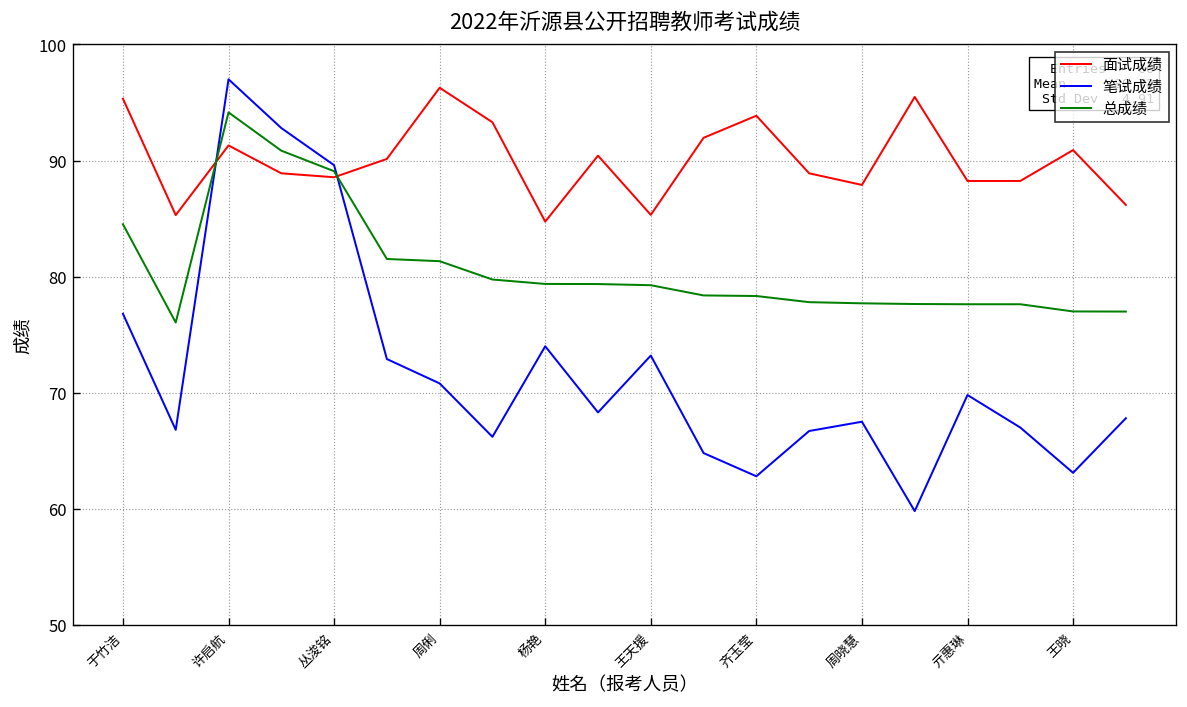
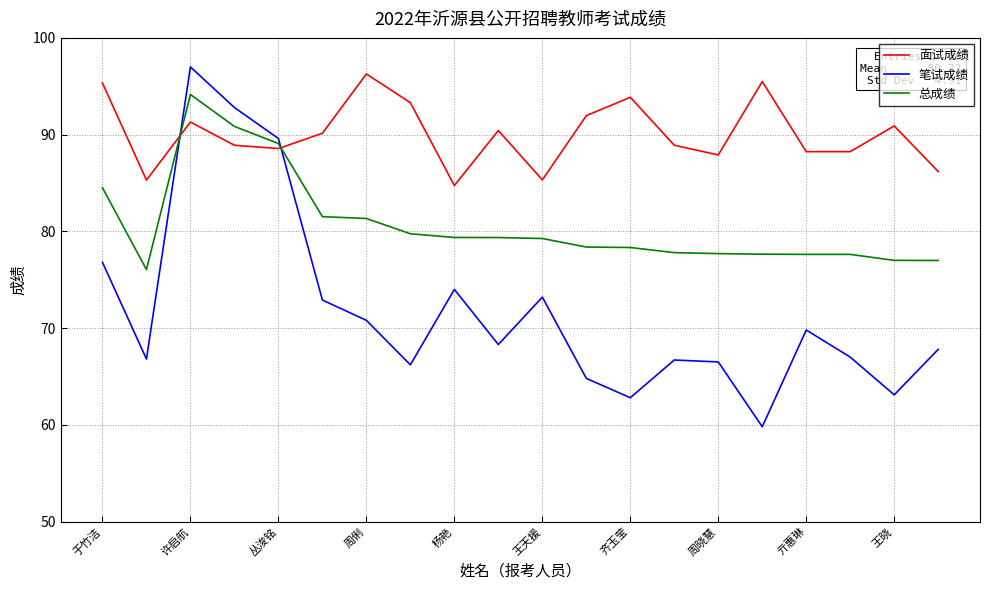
  {
    "面试成绩": {
      "于竹洁": 95,
      "许启航": 91,
      "丛浚铭": 89,
      "周俐": 96,
      "杨艳": 85,
      "王天援": 85,
      "齐玉莹": 94,
      "周晓慧": 88,
      "亓惠琳": 88,
      "王晓": 91
    },
    "笔试成绩": {
      "于竹洁": 77,
      "许启航": 97,
      "丛浚铭": 90,
      "周俐": 71,
      "杨艳": 74,
      "王天援": 73,
      "齐玉莹": 63,
-     "周晓慧": 68,
+     "周晓慧": 67,
      "亓惠琳": 70,
      "王晓": 63
    },
    "总成绩": {
      "于竹洁": 85,
      "许启航": 94,
      "丛浚铭": 89,
      "周俐": 81,
      "杨艳": 79,
      "王天援": 79,
      "齐玉莹": 78,
      "周晓慧": 78,
      "亓惠琳": 78,
      "王晓": 77
    }
  }
